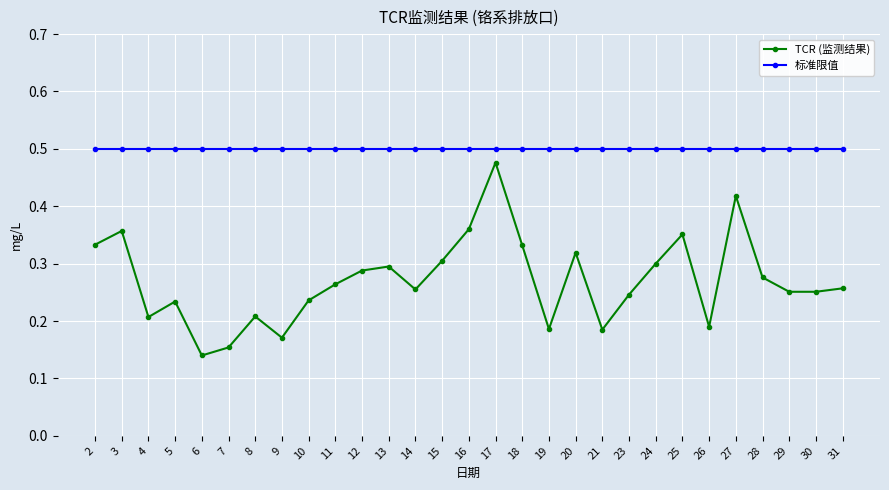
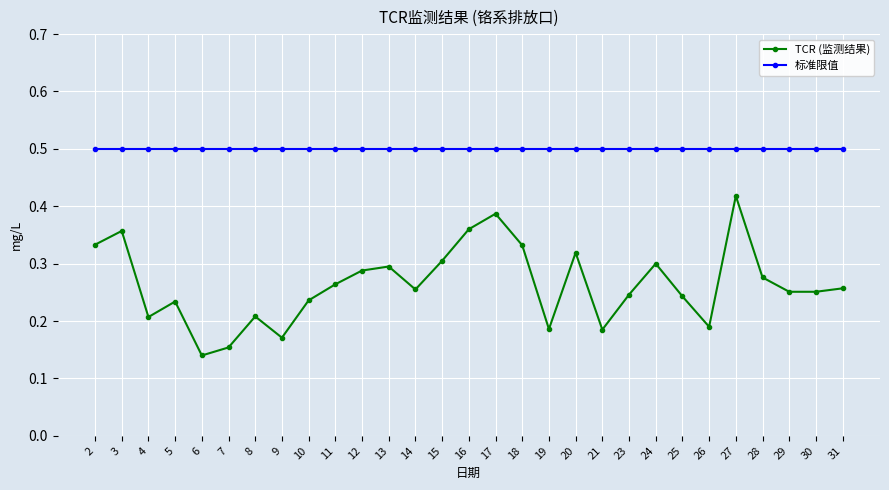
  {
    "TCR (监测结果)": {
      "2": 0.33,
      "3": 0.36,
      "4": 0.21,
      "5": 0.23,
      "6": 0.14,
      "7": 0.15,
      "8": 0.21,
      "9": 0.17,
      "10": 0.24,
      "11": 0.26,
      "12": 0.29,
      "13": 0.30,
      "14": 0.26,
      "15": 0.31,
      "16": 0.36,
-     "17": 0.48,
+     "17": 0.39,
      "18": 0.33,
      "19": 0.19,
      "20": 0.32,
      "21": 0.19,
      "23": 0.25,
      "24": 0.30,
-     "25": 0.35,
+     "25": 0.24,
      "26": 0.19,
      "27": 0.42,
      "28": 0.28,
      "29": 0.25,
      "30": 0.25,
      "31": 0.26
    },
    "标准限值": {
      "2": 0.50,
      "3": 0.50,
      "4": 0.50,
      "5": 0.50,
      "6": 0.50,
      "7": 0.50,
      "8": 0.50,
      "9": 0.50,
      "10": 0.50,
      "11": 0.50,
      "12": 0.50,
      "13": 0.50,
      "14": 0.50,
      "15": 0.50,
      "16": 0.50,
      "17": 0.50,
      "18": 0.50,
      "19": 0.50,
      "20": 0.50,
      "21": 0.50,
      "23": 0.50,
      "24": 0.50,
      "25": 0.50,
      "26": 0.50,
      "27": 0.50,
      "28": 0.50,
      "29": 0.50,
      "30": 0.50,
      "31": 0.50
    }
  }
